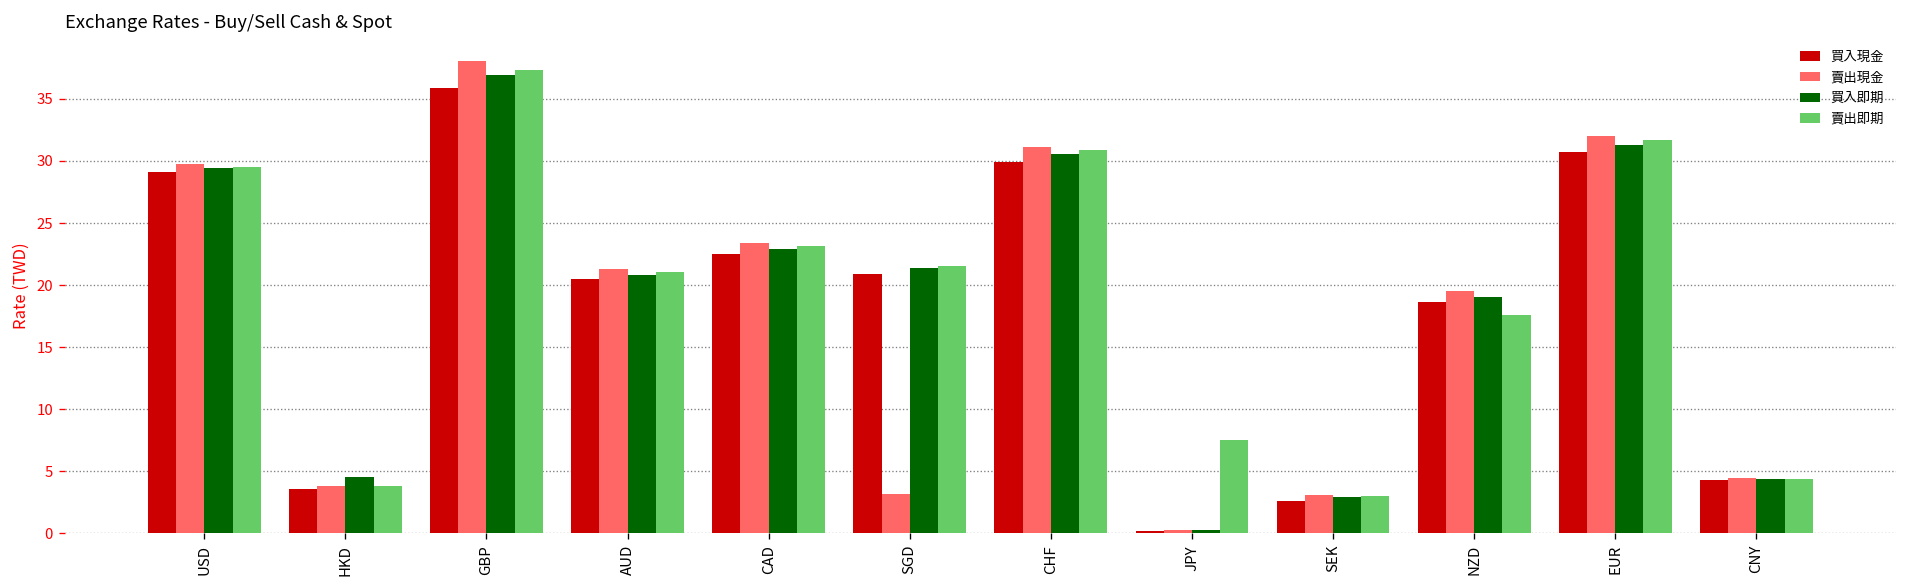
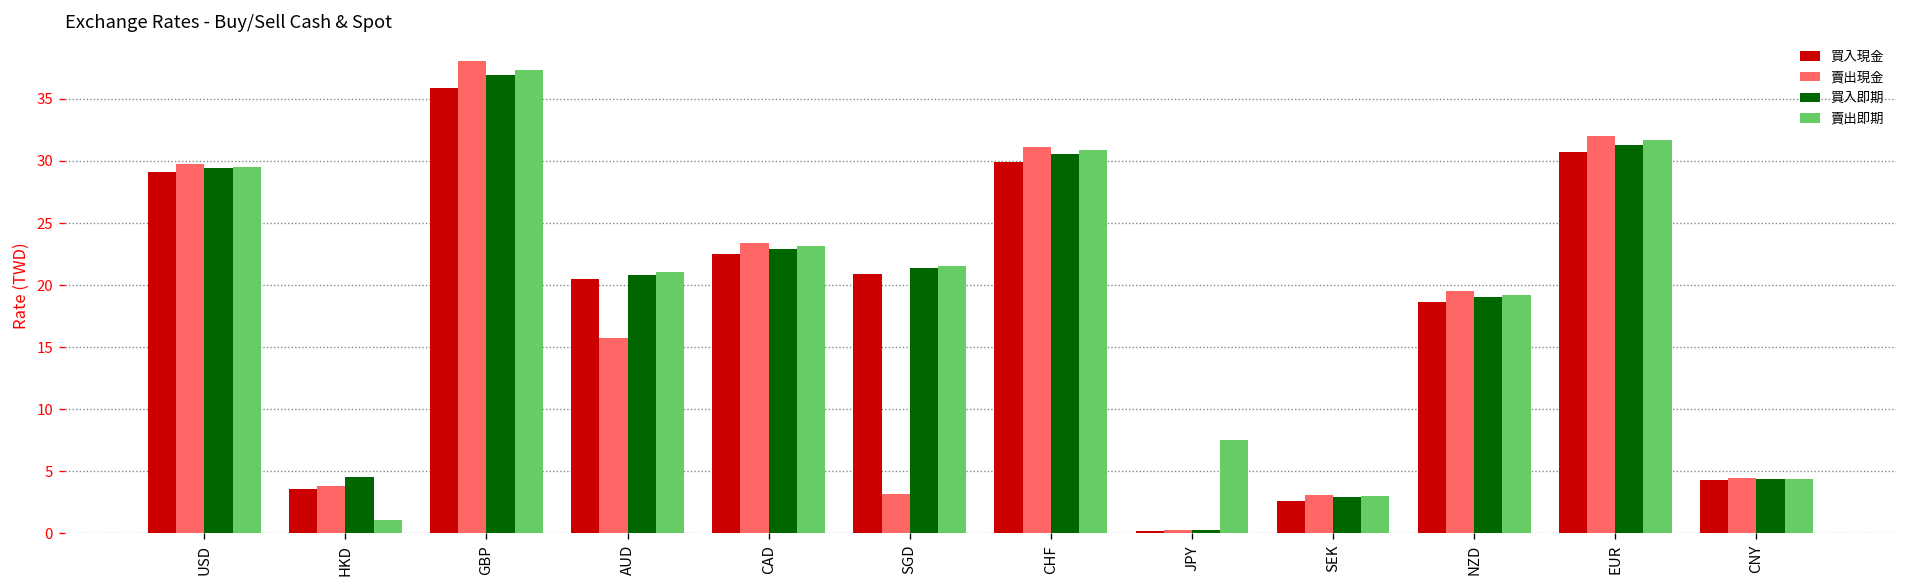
  {
    "買入現金": {
      "USD": 29.1,
      "HKD": 3.6,
      "GBP": 35.9,
      "AUD": 20.5,
      "CAD": 22.5,
      "SGD": 20.9,
      "CHF": 29.9,
      "SEK": 2.6,
      "NZD": 18.6,
      "EUR": 30.7,
      "CNY": 4.3
    },
    "賣出現金": {
      "USD": 29.8,
      "HKD": 3.8,
      "GBP": 38.0,
-     "AUD": 21.3,
+     "AUD": 15.7,
      "CAD": 23.4,
      "SGD": 3.2,
      "CHF": 31.1,
      "SEK": 3.1,
      "NZD": 19.5,
      "EUR": 32.0,
      "CNY": 4.4
    },
    "買入即期": {
      "USD": 29.4,
      "HKD": 4.6,
      "GBP": 36.9,
      "AUD": 20.8,
      "CAD": 22.9,
      "SGD": 21.4,
      "CHF": 30.6,
      "SEK": 2.9,
      "NZD": 19.0,
      "EUR": 31.3,
      "CNY": 4.3
    },
    "賣出即期": {
      "USD": 29.5,
-     "HKD": 3.8,
+     "HKD": 1.1,
      "GBP": 37.3,
      "AUD": 21.0,
      "CAD": 23.1,
      "SGD": 21.6,
      "CHF": 30.9,
      "JPY": 7.5,
      "SEK": 3.0,
-     "NZD": 17.6,
+     "NZD": 19.2,
      "EUR": 31.7,
      "CNY": 4.4
    }
  }
